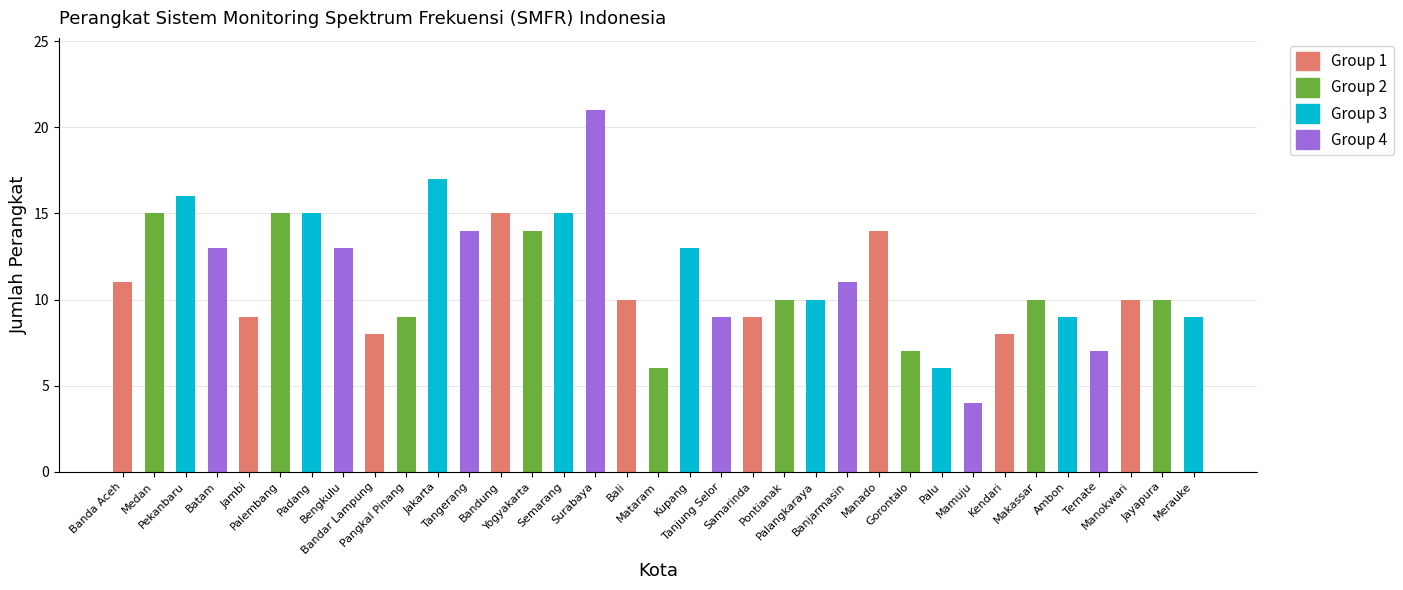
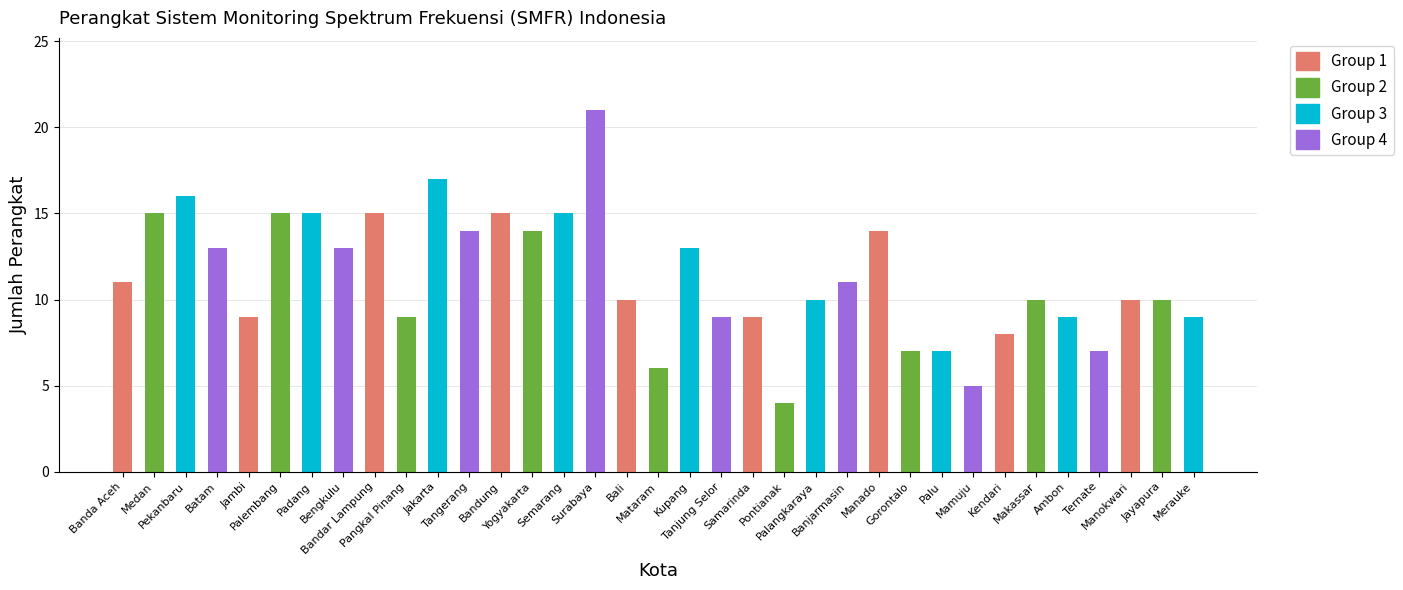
  {
    "Banda Aceh": 11,
    "Medan": 15,
    "Pekanbaru": 16,
    "Batam": 13,
    "Jambi": 9,
    "Palembang": 15,
    "Padang": 15,
    "Bengkulu": 13,
-   "Bandar Lampung": 8,
+   "Bandar Lampung": 15,
    "Pangkal Pinang": 9,
    "Jakarta": 17,
    "Tangerang": 14,
    "Bandung": 15,
    "Yogyakarta": 14,
    "Semarang": 15,
    "Surabaya": 21,
    "Bali": 10,
    "Mataram": 6,
    "Kupang": 13,
    "Tanjung Selor": 9,
    "Samarinda": 9,
-   "Pontianak": 10,
+   "Pontianak": 4,
    "Palangkaraya": 10,
    "Banjarmasin": 11,
    "Manado": 14,
    "Gorontalo": 7,
-   "Palu": 6,
-   "Mamuju": 4,
+   "Palu": 7,
+   "Mamuju": 5,
    "Kendari": 8,
    "Makassar": 10,
    "Ambon": 9,
    "Ternate": 7,
    "Manokwari": 10,
    "Jayapura": 10,
    "Merauke": 9
  }
